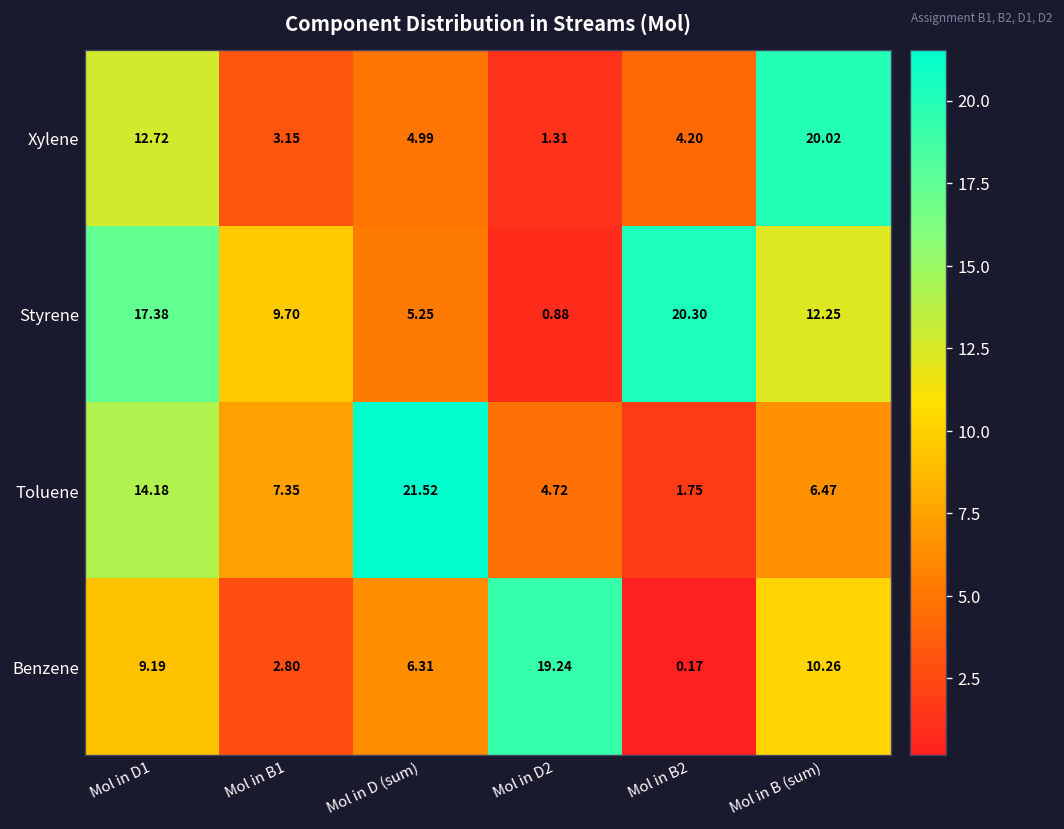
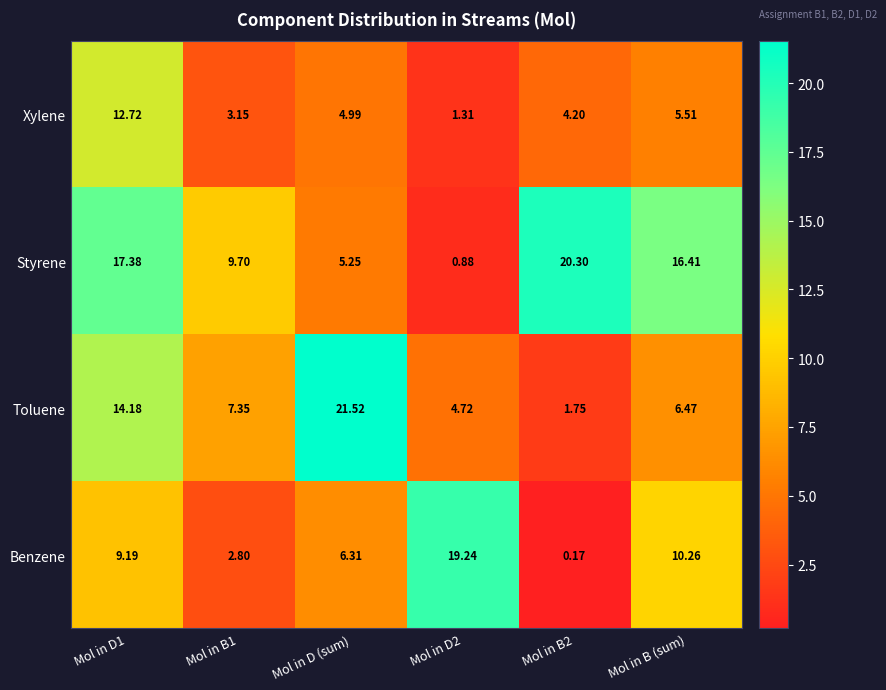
  {
    "Xylene": {
      "Mol in D1": 12.72,
      "Mol in B1": 3.15,
      "Mol in D (sum)": 4.99,
      "Mol in D2": 1.31,
      "Mol in B2": 4.20,
-     "Mol in B (sum)": 20.02
+     "Mol in B (sum)": 5.51
    },
    "Styrene": {
      "Mol in D1": 17.38,
      "Mol in B1": 9.70,
      "Mol in D (sum)": 5.25,
      "Mol in D2": 0.88,
      "Mol in B2": 20.30,
-     "Mol in B (sum)": 12.25
+     "Mol in B (sum)": 16.41
    },
    "Toluene": {
      "Mol in D1": 14.18,
      "Mol in B1": 7.35,
      "Mol in D (sum)": 21.52,
      "Mol in D2": 4.72,
      "Mol in B2": 1.75,
      "Mol in B (sum)": 6.47
    },
    "Benzene": {
      "Mol in D1": 9.19,
      "Mol in B1": 2.80,
      "Mol in D (sum)": 6.31,
      "Mol in D2": 19.24,
      "Mol in B2": 0.17,
      "Mol in B (sum)": 10.26
    }
  }
